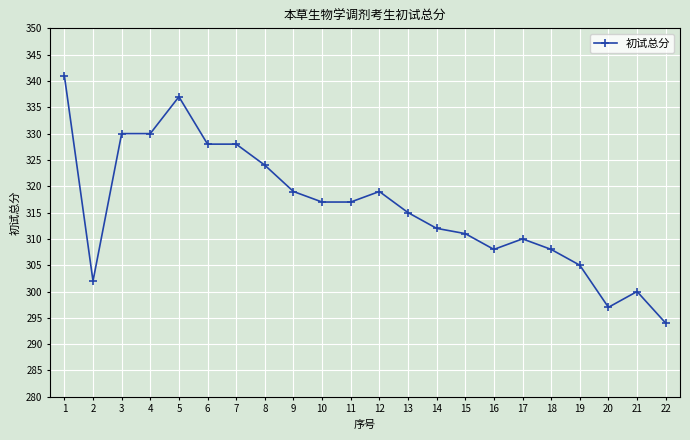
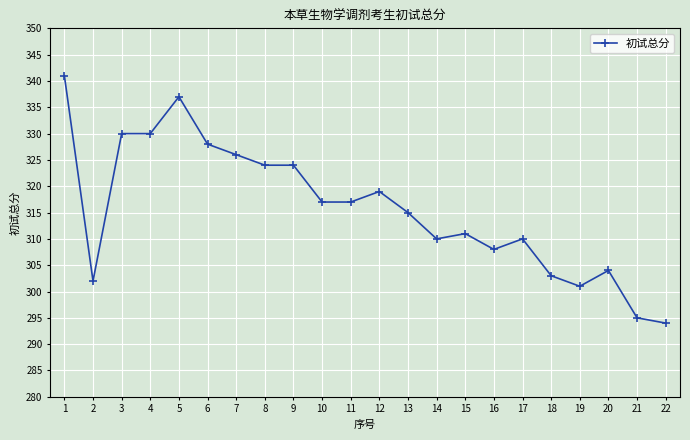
  {
    "1": 341,
    "2": 302,
    "3": 330,
    "4": 330,
    "5": 337,
    "6": 328,
-   "7": 328,
+   "7": 326,
    "8": 324,
-   "9": 319,
+   "9": 324,
    "10": 317,
    "11": 317,
    "12": 319,
    "13": 315,
-   "14": 312,
+   "14": 310,
    "15": 311,
    "16": 308,
    "17": 310,
-   "18": 308,
-   "19": 305,
-   "20": 297,
-   "21": 300,
+   "18": 303,
+   "19": 301,
+   "20": 304,
+   "21": 295,
    "22": 294
  }
